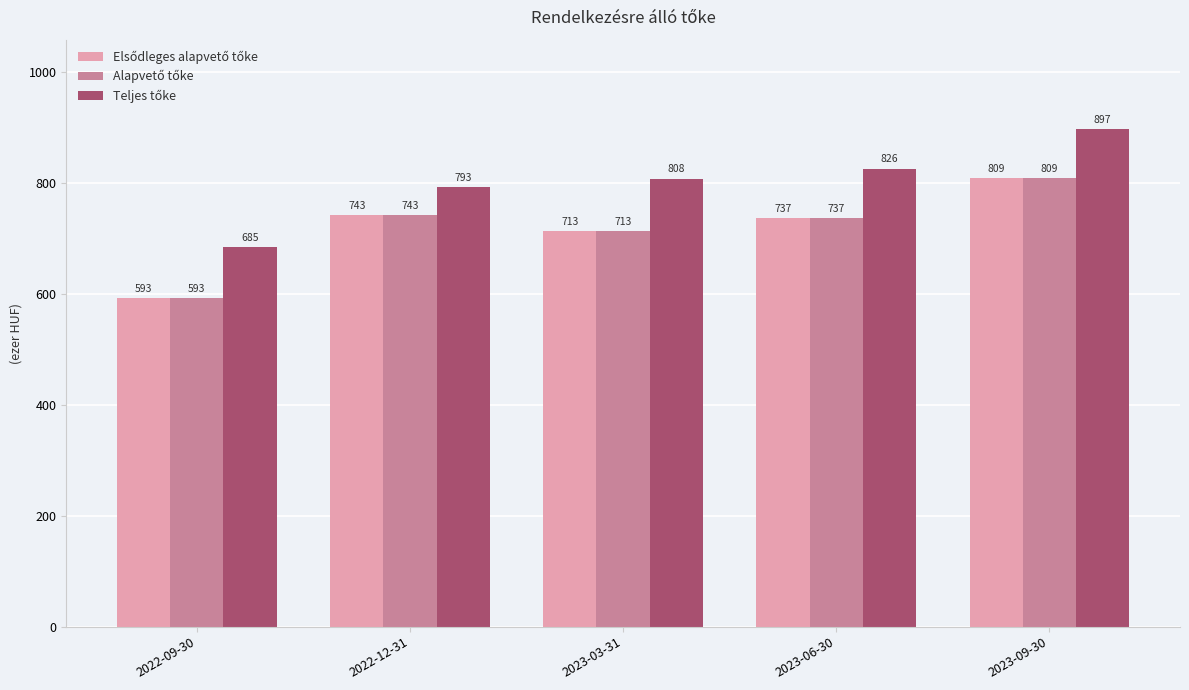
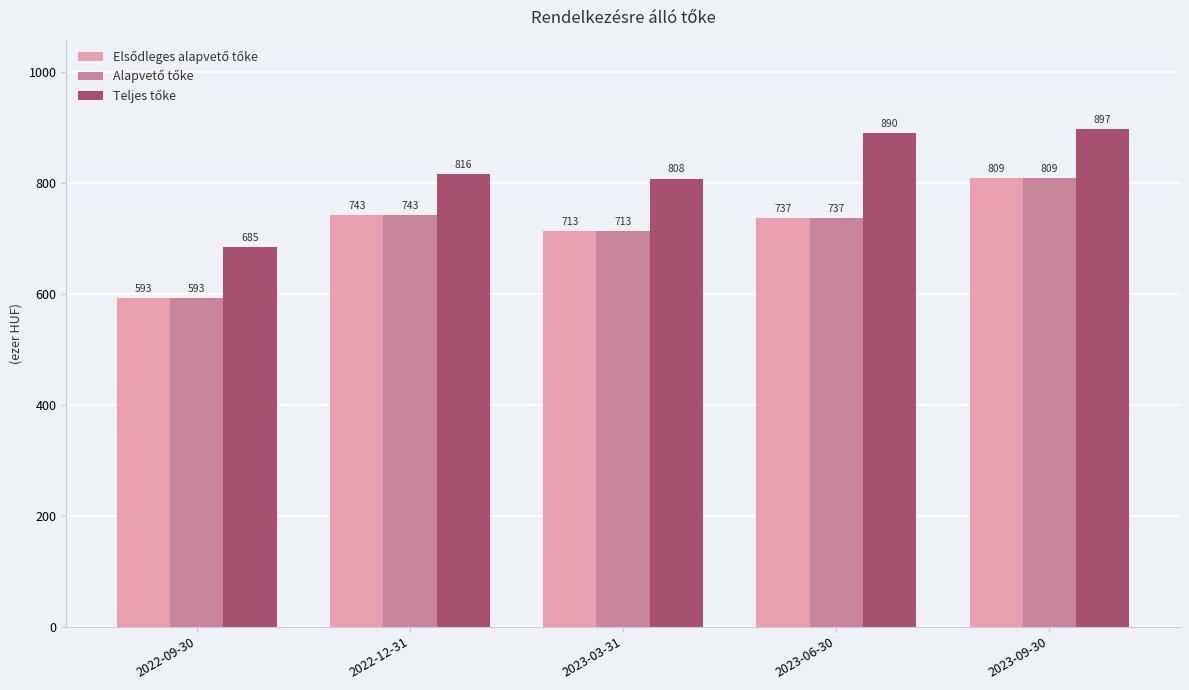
  {
    "Teljes tőke": {
-     "2022-12-31": 793,
-     "2023-06-30": 826
+     "2022-12-31": 816,
+     "2023-06-30": 890
    }
  }
